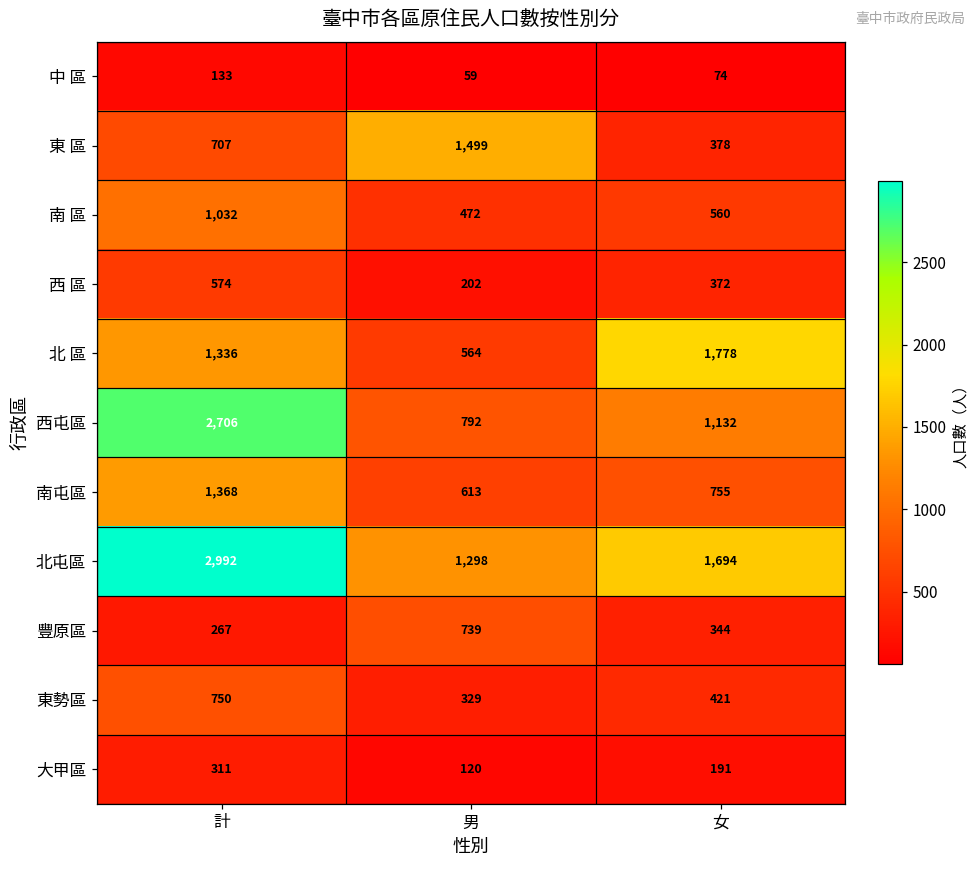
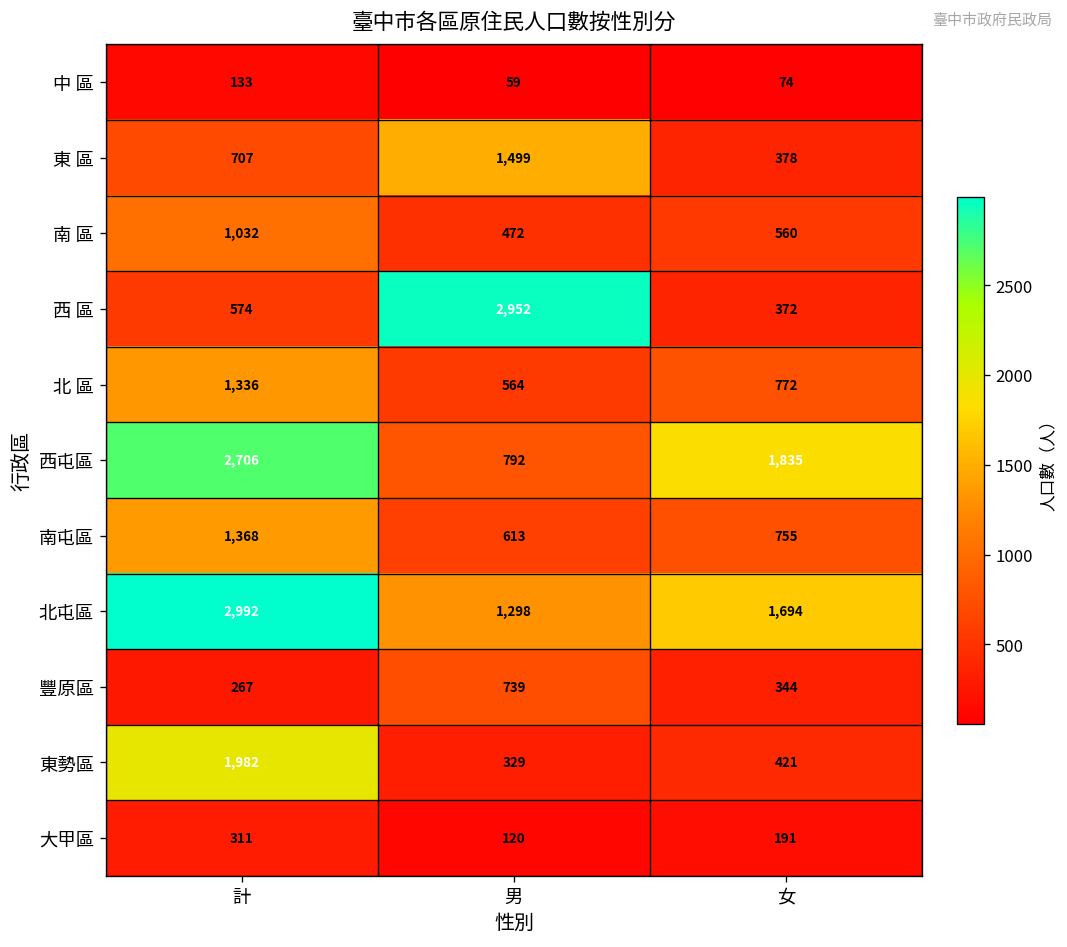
  {
    "中 區": {
      "計": "133",
      "男": "59",
      "女": "74"
    },
    "東 區": {
      "計": "707",
      "男": "1,499",
      "女": "378"
    },
    "南 區": {
      "計": "1,032",
      "男": "472",
      "女": "560"
    },
    "西 區": {
      "計": "574",
-     "男": "202",
+     "男": "2,952",
      "女": "372"
    },
    "北 區": {
      "計": "1,336",
      "男": "564",
-     "女": "1,778"
+     "女": "772"
    },
    "西屯區": {
      "計": "2,706",
      "男": "792",
-     "女": "1,132"
+     "女": "1,835"
    },
    "南屯區": {
      "計": "1,368",
      "男": "613",
      "女": "755"
    },
    "北屯區": {
      "計": "2,992",
      "男": "1,298",
      "女": "1,694"
    },
    "豐原區": {
      "計": "267",
      "男": "739",
      "女": "344"
    },
    "東勢區": {
-     "計": "750",
+     "計": "1,982",
      "男": "329",
      "女": "421"
    },
    "大甲區": {
      "計": "311",
      "男": "120",
      "女": "191"
    }
  }
